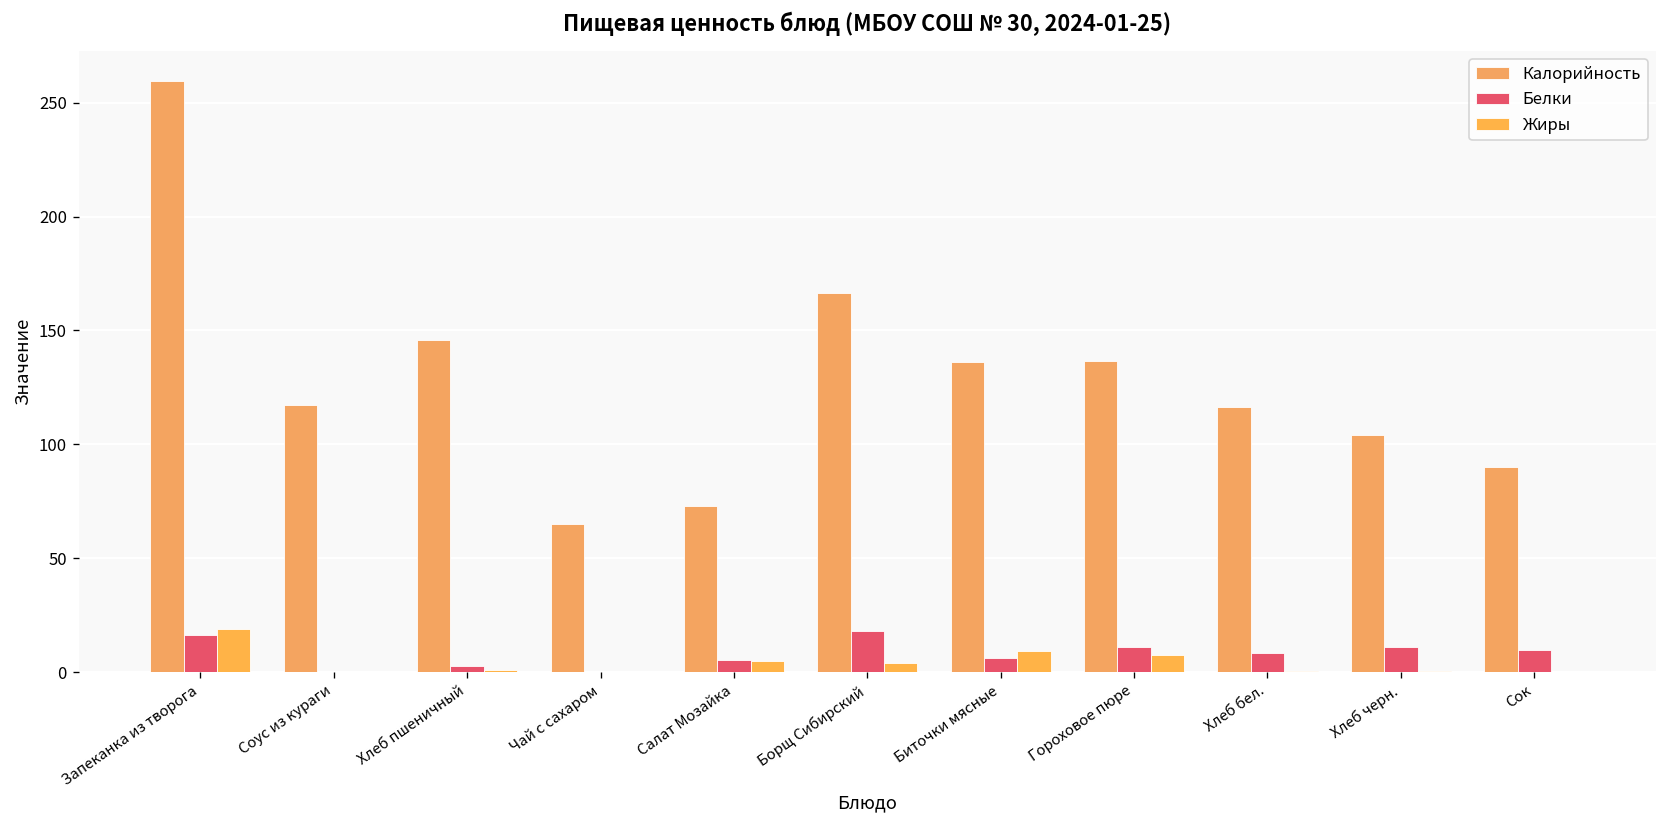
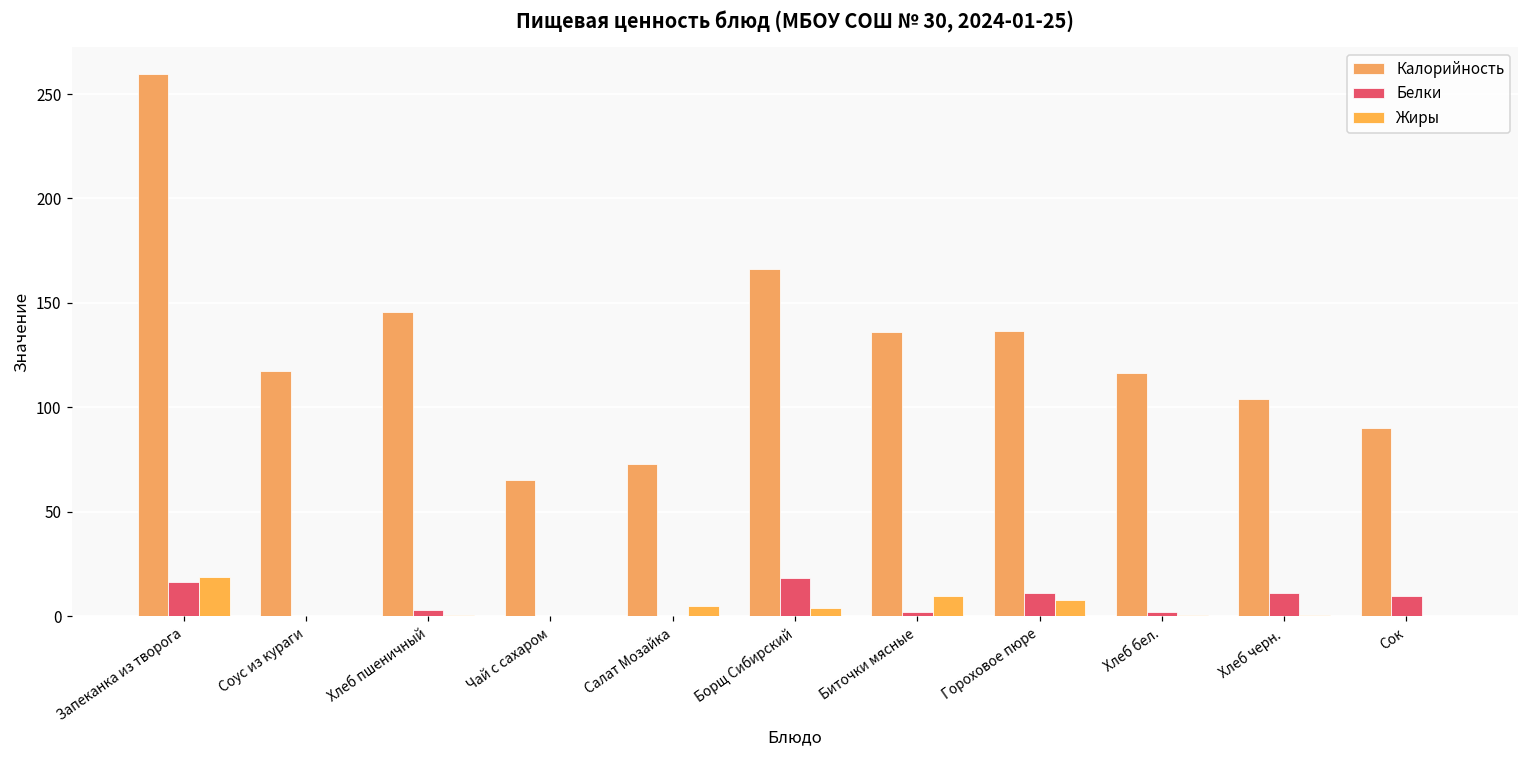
  {
    "Белки": {
      "Запеканка из творога": 16,
      "Соус из кураги": 0,
      "Хлеб пшеничный": 3,
-     "Салат Мозайка": 5,
+     "Салат Мозайка": 0,
      "Борщ Сибирский": 18,
-     "Биточки мясные": 6,
+     "Биточки мясные": 2,
      "Гороховое пюре": 11,
-     "Хлеб бел.": 9,
+     "Хлеб бел.": 2,
      "Хлеб черн.": 11,
      "Сок": 10
    }
  }
